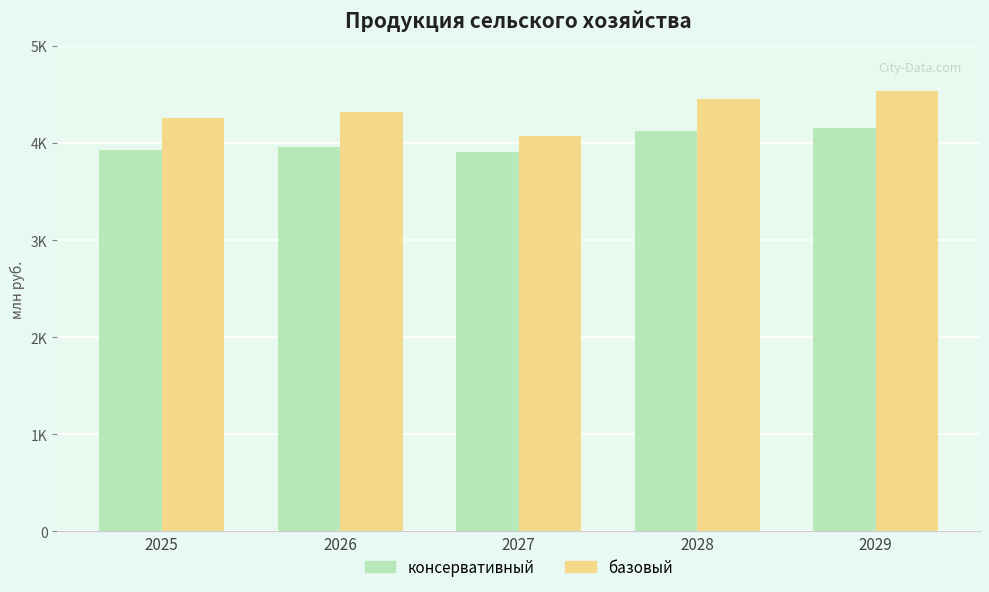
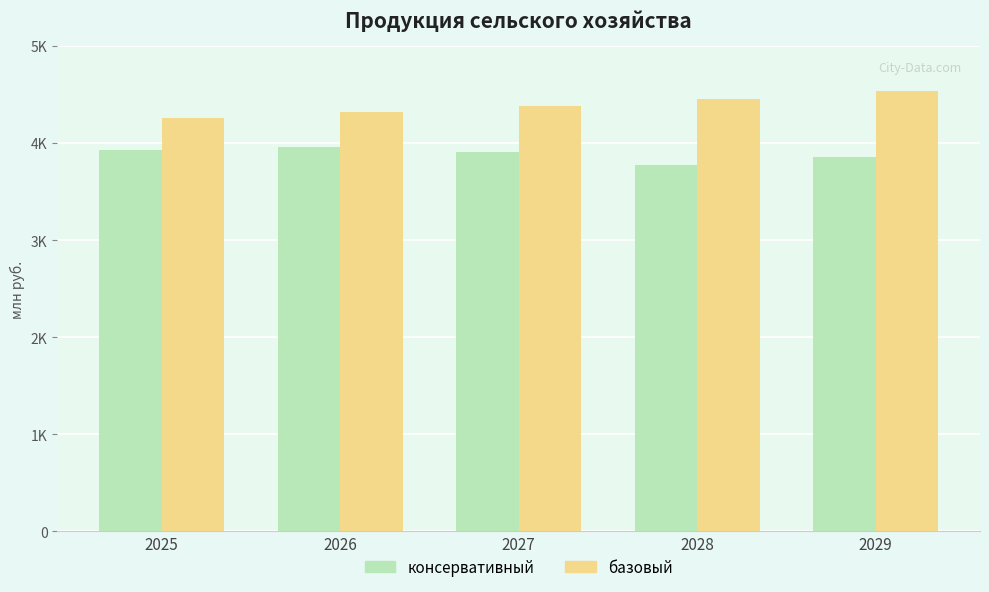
  {
    "консервативный": {
      "2025": 3900,
      "2026": 4000,
      "2027": 3900,
-     "2028": 4100,
-     "2029": 4200
+     "2028": 3800,
+     "2029": 3900
    },
    "базовый": {
      "2025": 4300,
      "2026": 4300,
-     "2027": 4100,
+     "2027": 4400,
      "2028": 4500,
      "2029": 4500
    }
  }
